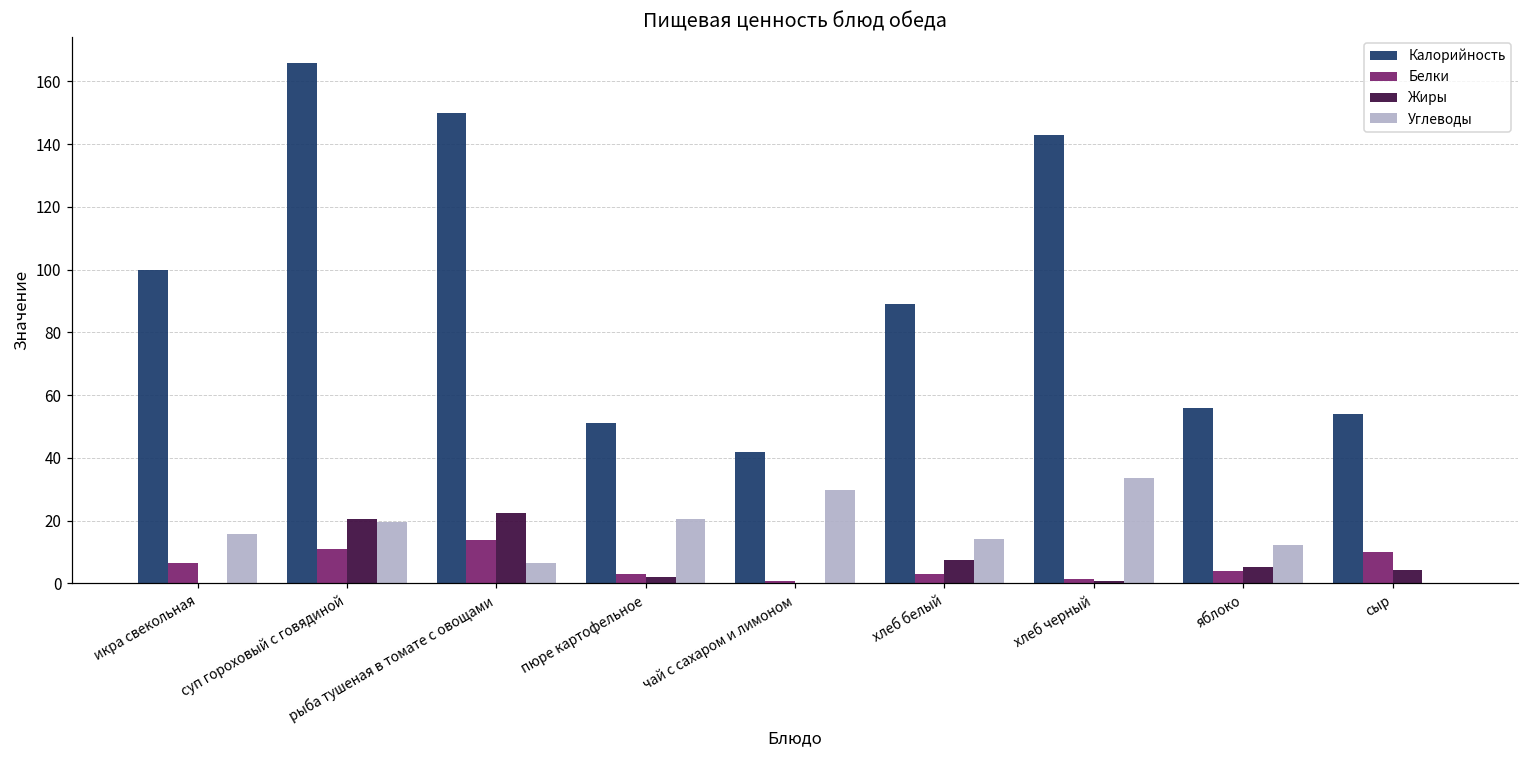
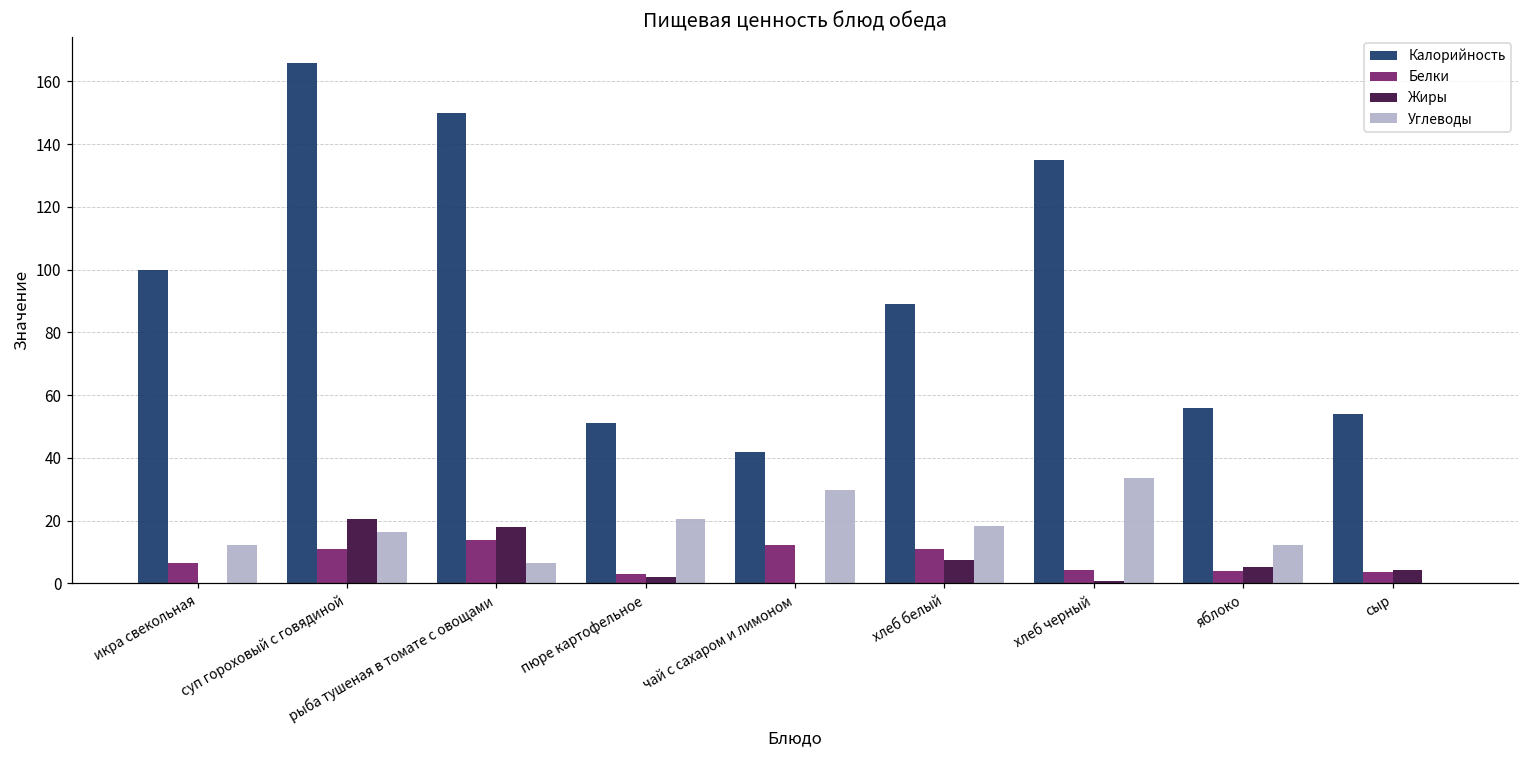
  {
    "Калорийность": {
      "икра свекольная": 100,
      "суп гороховый с говядиной": 166,
      "рыба тушеная в томате с овощами": 150,
      "пюре картофельное": 51,
      "чай с сахаром и лимоном": 42,
      "хлеб белый": 89,
-     "хлеб черный": 143,
+     "хлеб черный": 135,
      "яблоко": 56,
      "сыр": 54
    },
    "Белки": {
      "икра свекольная": 6,
      "суп гороховый с говядиной": 11,
      "рыба тушеная в томате с овощами": 14,
      "пюре картофельное": 3,
-     "чай с сахаром и лимоном": 1,
-     "хлеб белый": 3,
-     "хлеб черный": 1,
+     "чай с сахаром и лимоном": 12,
+     "хлеб белый": 11,
+     "хлеб черный": 4,
      "яблоко": 4,
-     "сыр": 10
+     "сыр": 3
    },
    "Жиры": {
      "суп гороховый с говядиной": 20,
-     "рыба тушеная в томате с овощами": 23,
+     "рыба тушеная в томате с овощами": 18,
      "пюре картофельное": 2,
      "чай с сахаром и лимоном": 0,
      "хлеб белый": 7,
      "яблоко": 5,
      "сыр": 4
    },
    "Углеводы": {
-     "икра свекольная": 16,
-     "суп гороховый с говядиной": 19,
+     "икра свекольная": 12,
+     "суп гороховый с говядиной": 17,
      "рыба тушеная в томате с овощами": 7,
      "пюре картофельное": 20,
      "чай с сахаром и лимоном": 30,
-     "хлеб белый": 14,
+     "хлеб белый": 18,
      "хлеб черный": 34,
      "яблоко": 12,
      "сыр": 0
    }
  }
